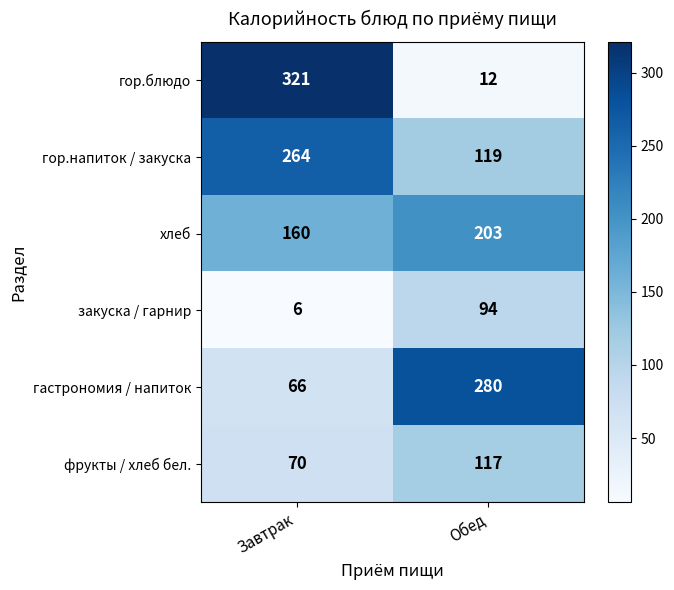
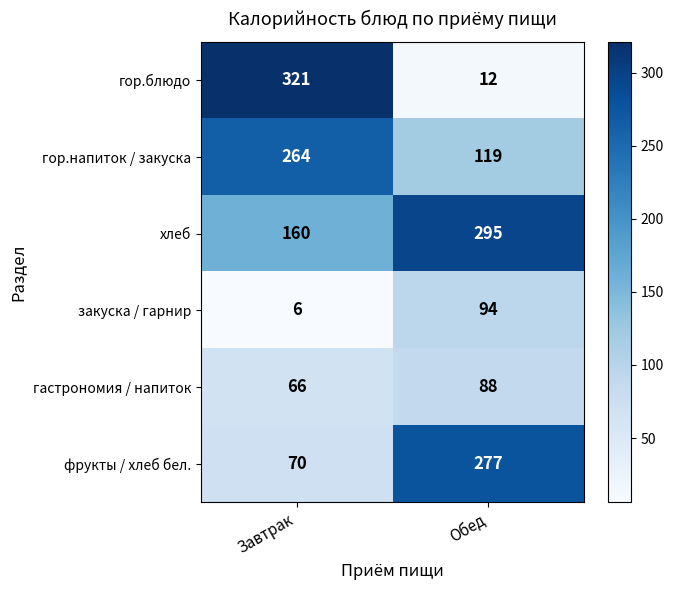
  {
    "гор.блюдо": {
      "Завтрак": 321,
      "Обед": 12
    },
    "гор.напиток / закуска": {
      "Завтрак": 264,
      "Обед": 119
    },
    "хлеб": {
      "Завтрак": 160,
-     "Обед": 203
+     "Обед": 295
    },
    "закуска / гарнир": {
      "Завтрак": 6,
      "Обед": 94
    },
    "гастрономия / напиток": {
      "Завтрак": 66,
-     "Обед": 280
+     "Обед": 88
    },
    "фрукты / хлеб бел.": {
      "Завтрак": 70,
-     "Обед": 117
+     "Обед": 277
    }
  }
